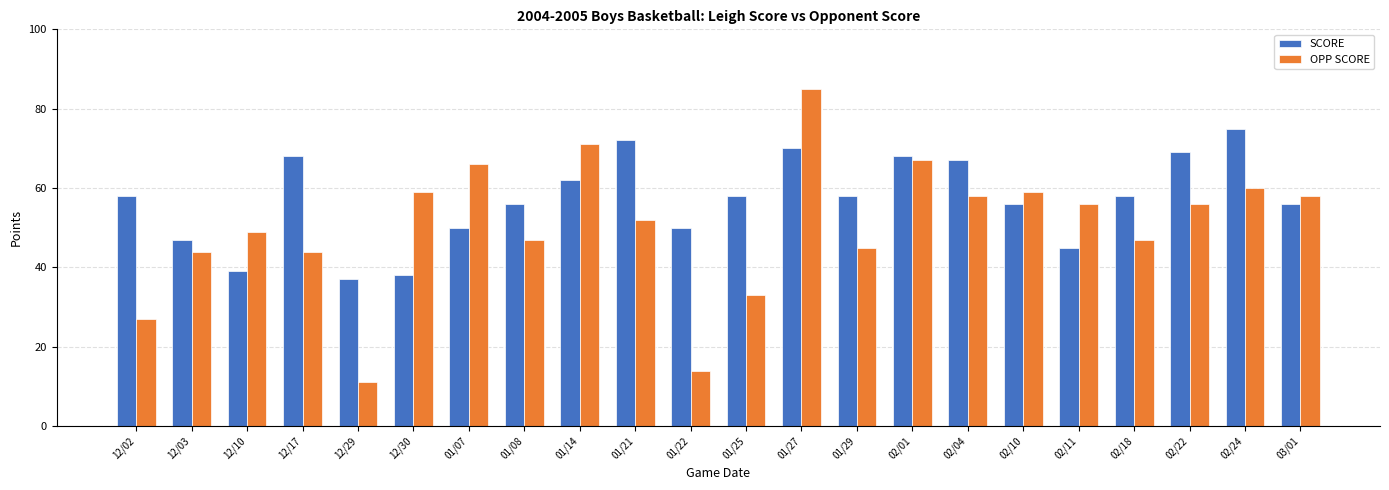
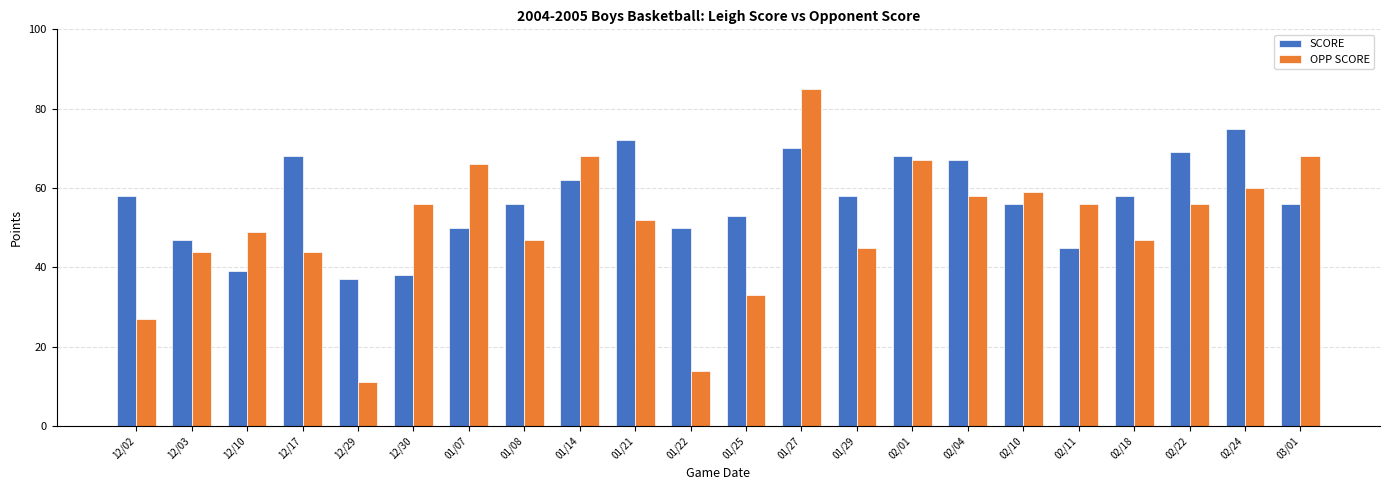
  {
    "SCORE": {
      "12/02": 58,
      "12/03": 47,
      "12/10": 39,
      "12/17": 68,
      "12/29": 37,
      "12/30": 38,
      "01/07": 50,
      "01/08": 56,
      "01/14": 62,
      "01/21": 72,
      "01/22": 50,
-     "01/25": 58,
+     "01/25": 53,
      "01/27": 70,
      "01/29": 58,
      "02/01": 68,
      "02/04": 67,
      "02/10": 56,
      "02/11": 45,
      "02/18": 58,
      "02/22": 69,
      "02/24": 75,
      "03/01": 56
    },
    "OPP SCORE": {
      "12/02": 27,
      "12/03": 44,
      "12/10": 49,
      "12/17": 44,
      "12/29": 11,
-     "12/30": 59,
+     "12/30": 56,
      "01/07": 66,
      "01/08": 47,
-     "01/14": 71,
+     "01/14": 68,
      "01/21": 52,
      "01/22": 14,
      "01/25": 33,
      "01/27": 85,
      "01/29": 45,
      "02/01": 67,
      "02/04": 58,
      "02/10": 59,
      "02/11": 56,
      "02/18": 47,
      "02/22": 56,
      "02/24": 60,
-     "03/01": 58
+     "03/01": 68
    }
  }
